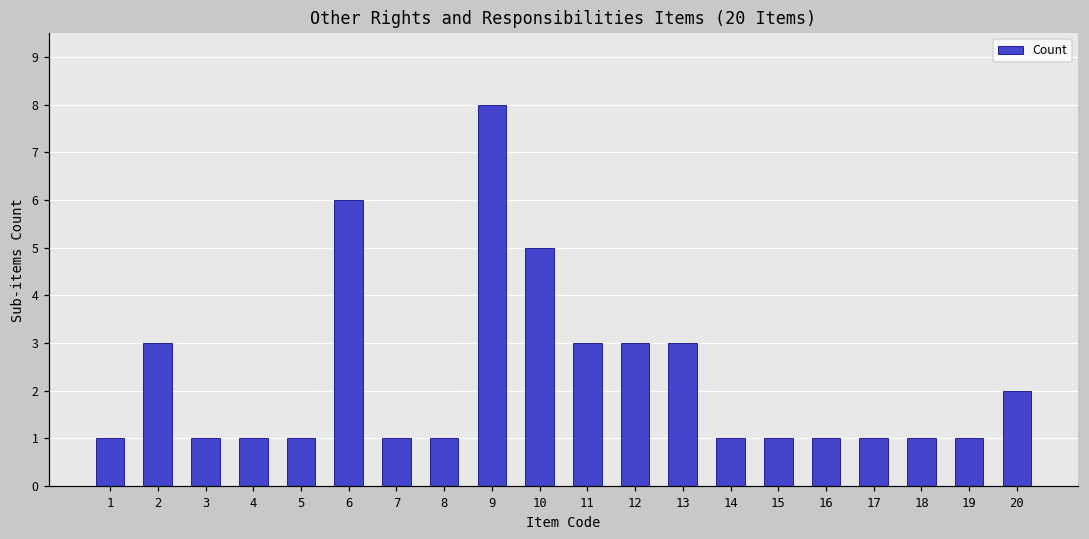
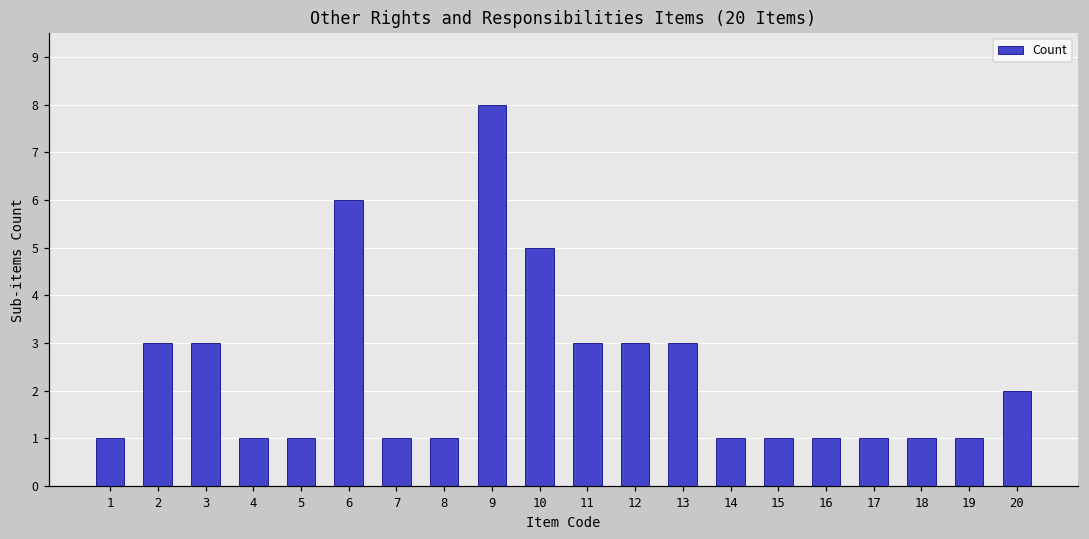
  {
    "1": 1,
    "2": 3,
-   "3": 1,
+   "3": 3,
    "4": 1,
    "5": 1,
    "6": 6,
    "7": 1,
    "8": 1,
    "9": 8,
    "10": 5,
    "11": 3,
    "12": 3,
    "13": 3,
    "14": 1,
    "15": 1,
    "16": 1,
    "17": 1,
    "18": 1,
    "19": 1,
    "20": 2
  }
